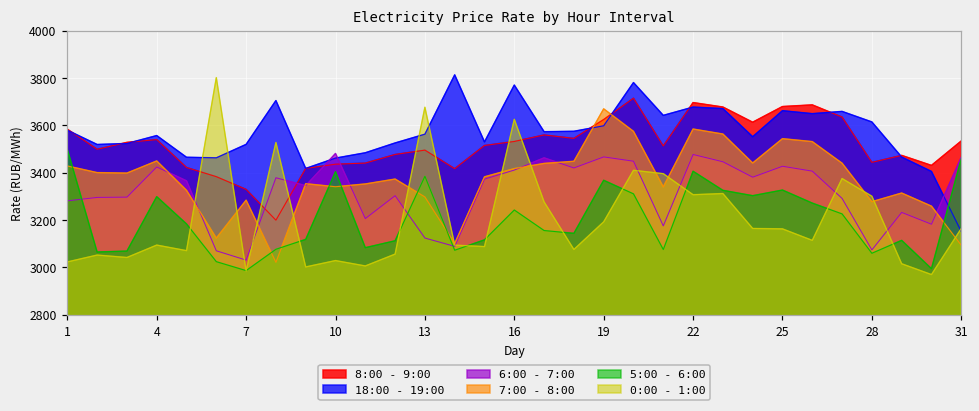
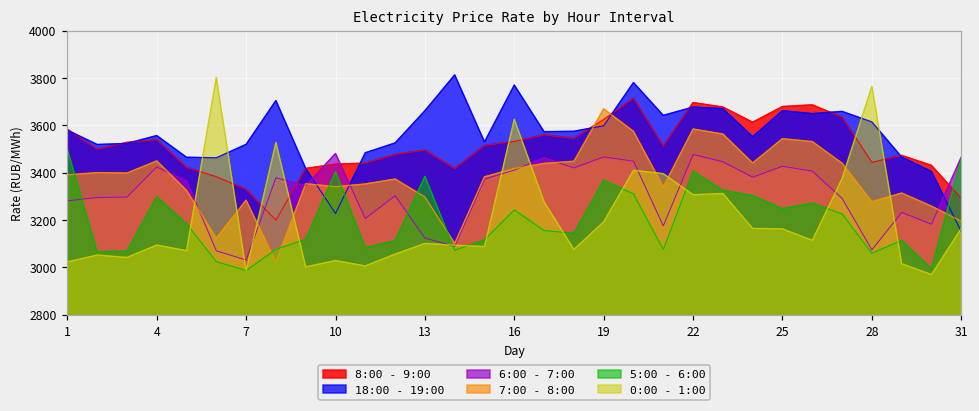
  {
    "8:00 - 9:00": {
      "4": 3540,
      "7": 3330,
      "10": 3440,
      "13": 3500,
      "16": 3530,
      "19": 3620,
      "22": 3700,
      "25": 3680,
      "28": 3440,
-     "31": 3530
+     "31": 3290
    },
    "18:00 - 19:00": {
      "4": 3560,
      "7": 3520,
-     "10": 3460,
-     "13": 3560,
+     "10": 3230,
+     "13": 3660,
      "16": 3770,
      "19": 3600,
      "22": 3680,
      "25": 3660,
      "28": 3610,
      "31": 3150
    },
    "6:00 - 7:00": {
      "1": 3280,
      "4": 3420,
      "7": 3030,
      "10": 3480,
      "13": 3120,
      "19": 3470,
      "22": 3480,
      "25": 3430,
      "28": 3070
    },
    "7:00 - 8:00": {
-     "1": 3430,
+     "1": 3390,
      "4": 3450,
      "7": 3280,
      "10": 3340,
      "13": 3300,
      "19": 3670,
      "22": 3580,
      "25": 3540,
      "28": 3280,
-     "31": 3090
+     "31": 3200
    },
    "5:00 - 6:00": {
      "1": 3500,
      "4": 3300,
      "10": 3400,
      "13": 3380,
      "16": 3240,
      "19": 3370,
      "22": 3410,
-     "25": 3330,
+     "25": 3250,
      "28": 3060
    },
    "0:00 - 1:00": {
      "1": 3020,
      "4": 3090,
      "10": 3030,
-     "13": 3680,
+     "13": 3100,
      "16": 3630,
      "19": 3190,
      "22": 3310,
      "25": 3160,
-     "28": 3300,
+     "28": 3760,
      "31": 3160
    }
  }
